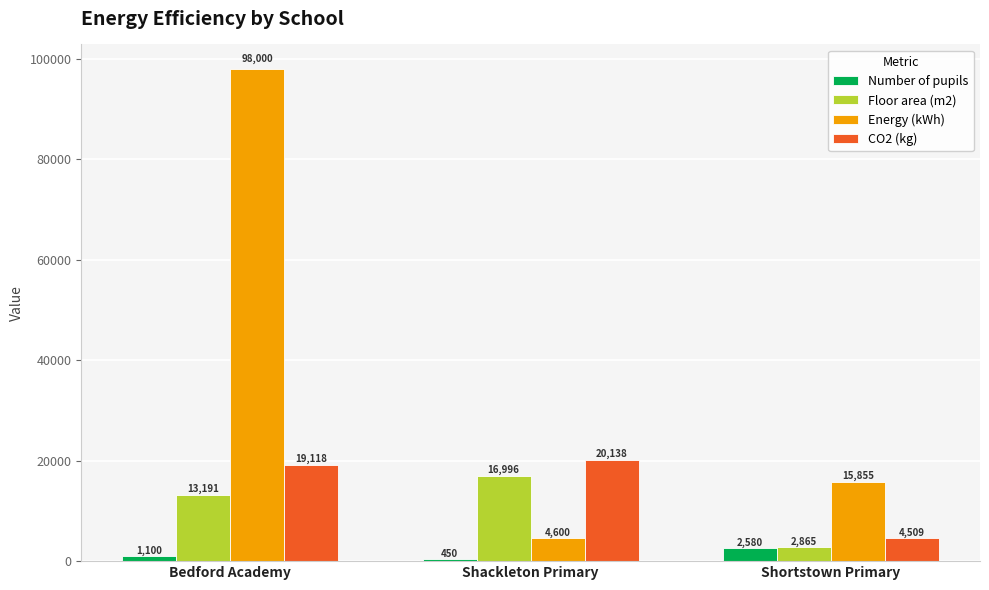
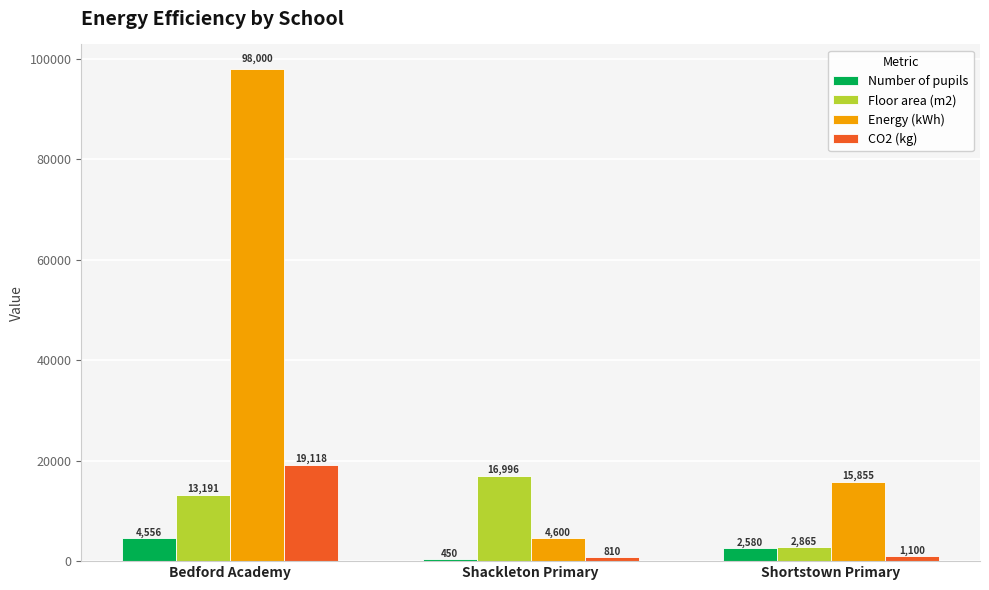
  {
    "Number of pupils": {
-     "Bedford Academy": "1,100",
+     "Bedford Academy": "4,556",
      "Shackleton Primary": "450",
      "Shortstown Primary": "2,580"
    },
    "Floor area (m2)": {
      "Bedford Academy": "13,191",
      "Shackleton Primary": "16,996",
      "Shortstown Primary": "2,865"
    },
    "Energy (kWh)": {
      "Bedford Academy": "98,000",
      "Shackleton Primary": "4,600",
      "Shortstown Primary": "15,855"
    },
    "CO2 (kg)": {
      "Bedford Academy": "19,118",
-     "Shackleton Primary": "20,138",
-     "Shortstown Primary": "4,509"
+     "Shackleton Primary": "810",
+     "Shortstown Primary": "1,100"
    }
  }
